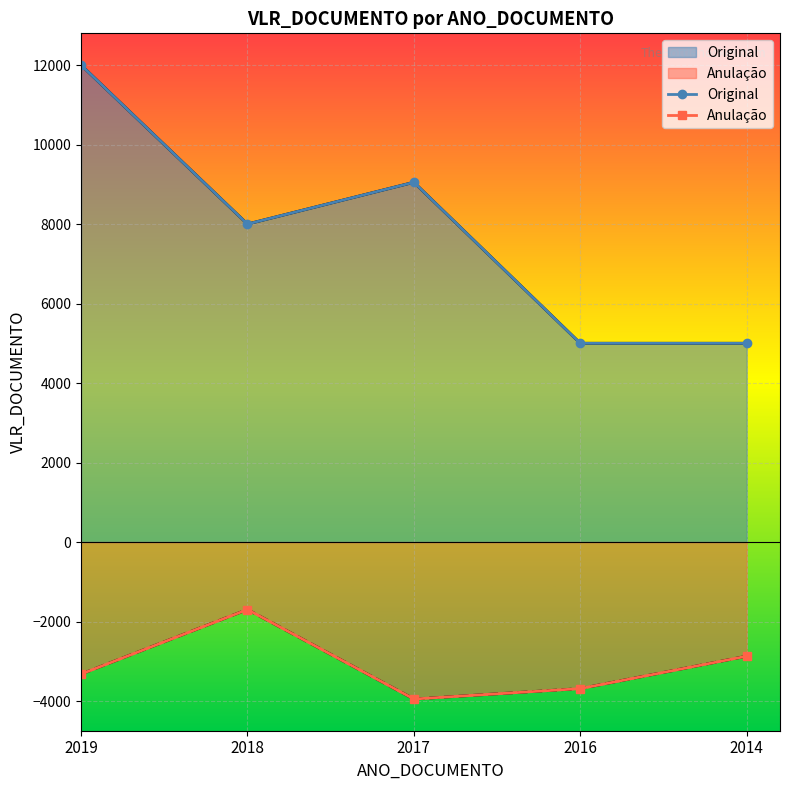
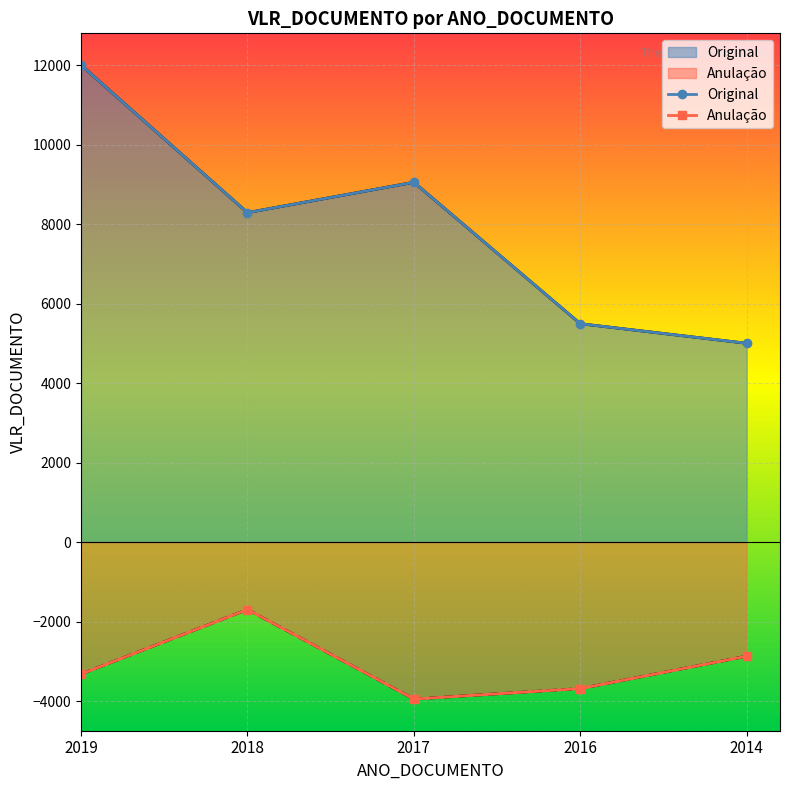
  {
    "Original": {
      "2019": 12000,
-     "2018": 8000,
+     "2018": 8300,
      "2017": 9100,
-     "2016": 5000,
+     "2016": 5500,
      "2014": 5000
    }
  }
